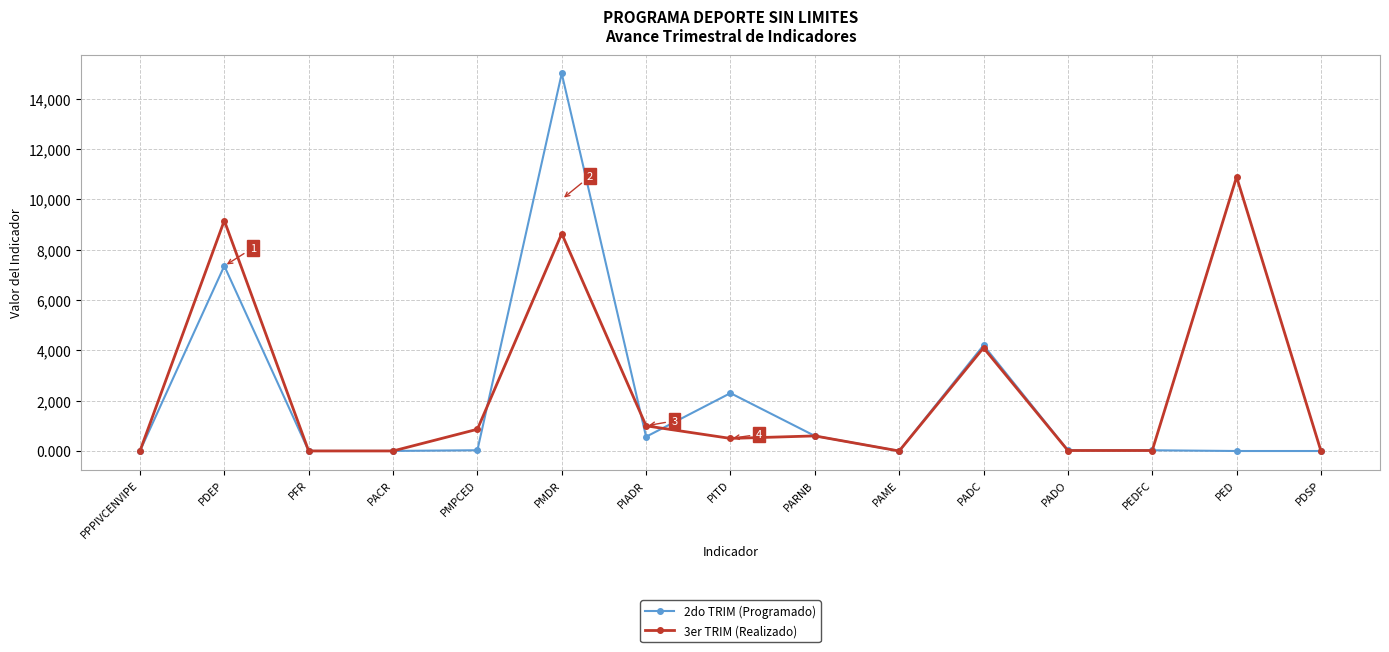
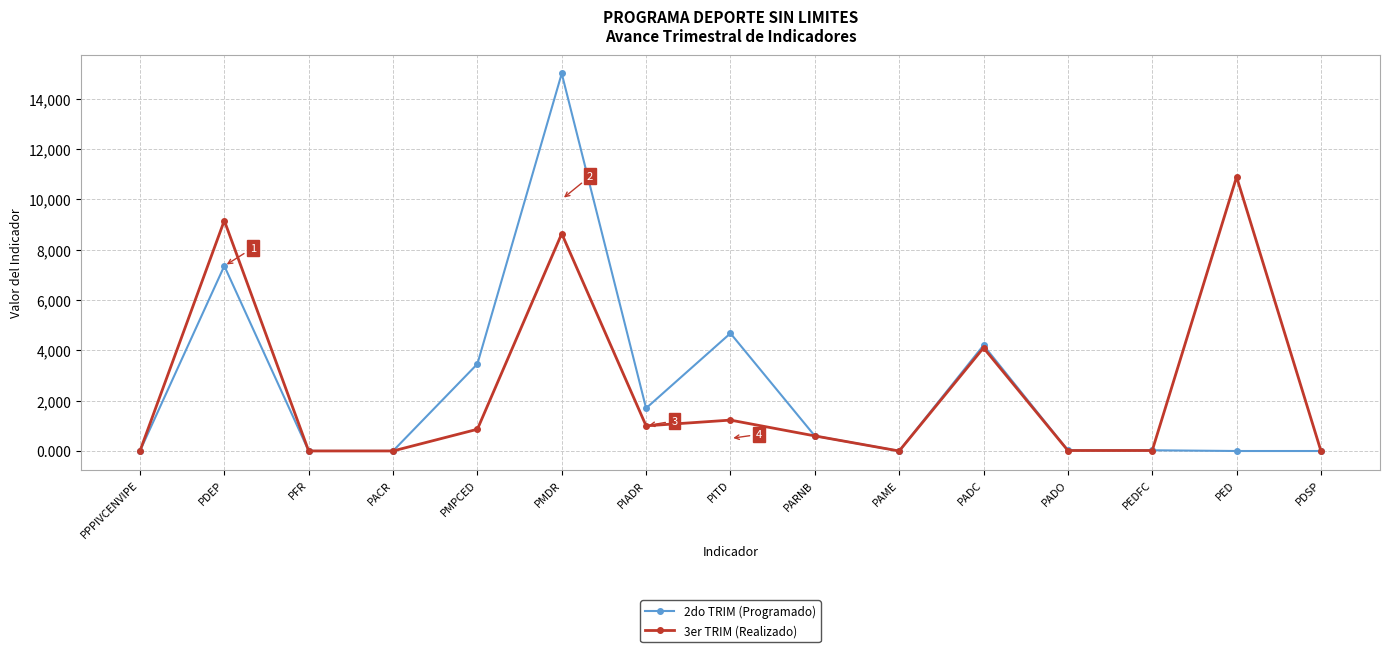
  {
    "2do TRIM (Programado)": {
      "PDEP": "7,400",
-     "PMPCED": "0",
+     "PMPCED": "3,500",
      "PMDR": "15,000",
-     "PIADR": "600",
-     "PITD": "2,300",
+     "PIADR": "1,700",
+     "PITD": "4,700",
      "PED": "0"
    },
    "3er TRIM (Realizado)": {
      "PDEP": "9,200",
      "PMPCED": "900",
      "PMDR": "8,600",
-     "PITD": "500",
+     "PITD": "1,200",
      "PED": "10,900"
    }
  }
